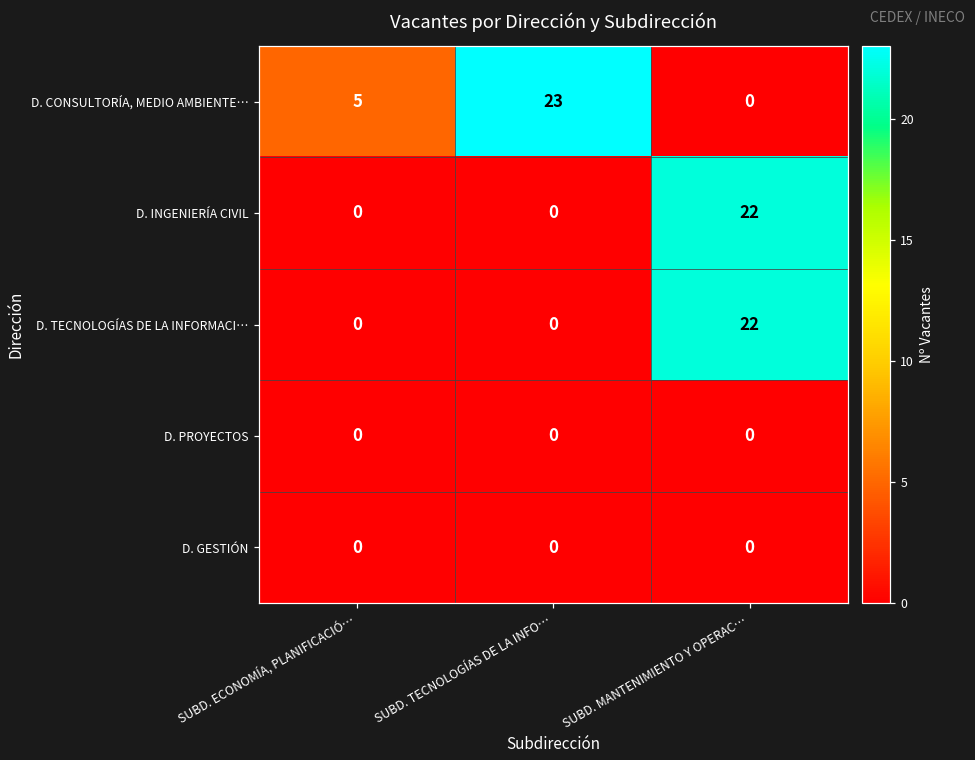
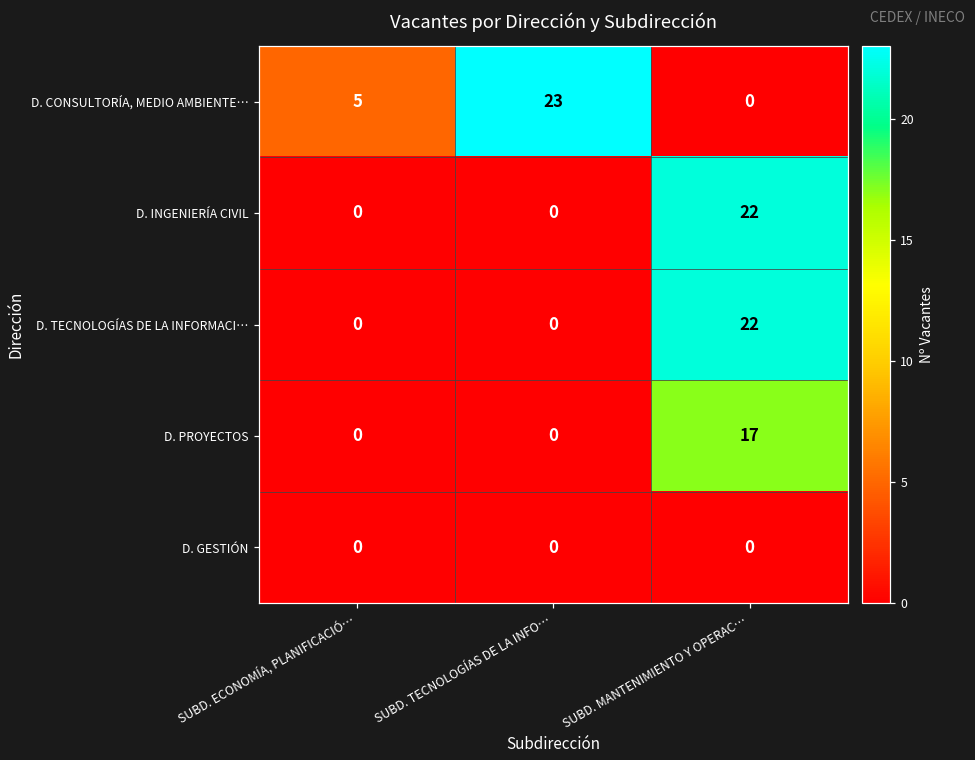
  {
    "D. CONSULTORÍA, MEDIO AMBIENTE…": {
      "SUBD. ECONOMÍA, PLANIFICACIÓ…": 5,
      "SUBD. TECNOLOGÍAS DE LA INFO…": 23,
      "SUBD. MANTENIMIENTO Y OPERAC…": 0
    },
    "D. INGENIERÍA CIVIL": {
      "SUBD. ECONOMÍA, PLANIFICACIÓ…": 0,
      "SUBD. TECNOLOGÍAS DE LA INFO…": 0,
      "SUBD. MANTENIMIENTO Y OPERAC…": 22
    },
    "D. TECNOLOGÍAS DE LA INFORMACI…": {
      "SUBD. ECONOMÍA, PLANIFICACIÓ…": 0,
      "SUBD. TECNOLOGÍAS DE LA INFO…": 0,
      "SUBD. MANTENIMIENTO Y OPERAC…": 22
    },
    "D. PROYECTOS": {
      "SUBD. ECONOMÍA, PLANIFICACIÓ…": 0,
      "SUBD. TECNOLOGÍAS DE LA INFO…": 0,
-     "SUBD. MANTENIMIENTO Y OPERAC…": 0
+     "SUBD. MANTENIMIENTO Y OPERAC…": 17
    },
    "D. GESTIÓN": {
      "SUBD. ECONOMÍA, PLANIFICACIÓ…": 0,
      "SUBD. TECNOLOGÍAS DE LA INFO…": 0,
      "SUBD. MANTENIMIENTO Y OPERAC…": 0
    }
  }
